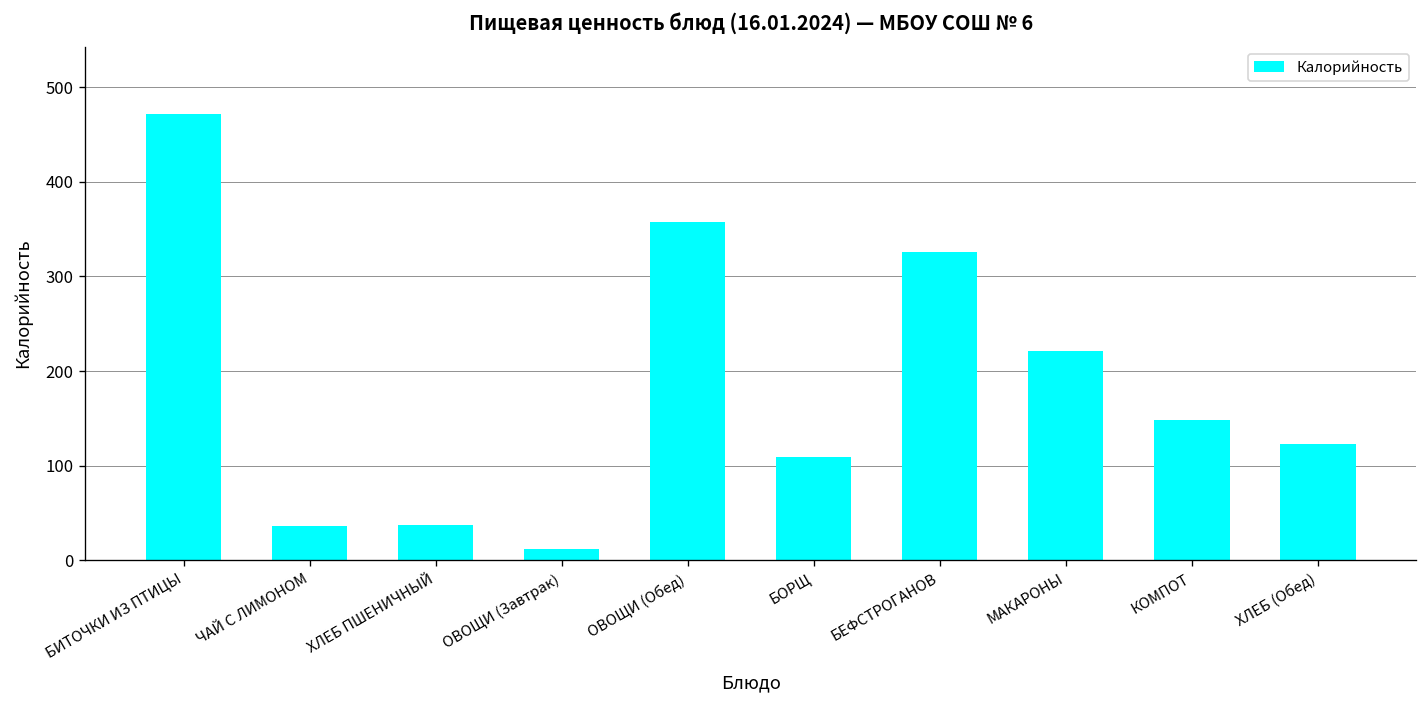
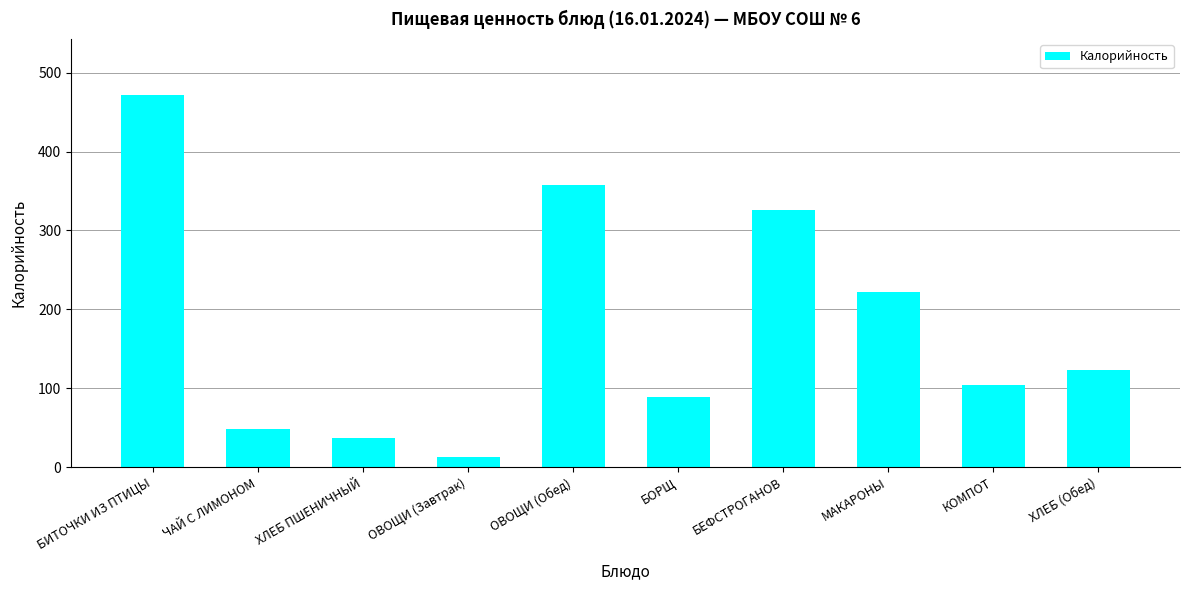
  {
    "БИТОЧКИ ИЗ ПТИЦЫ": 470,
-   "ЧАЙ С ЛИМОНОМ": 40,
+   "ЧАЙ С ЛИМОНОМ": 50,
    "ХЛЕБ ПШЕНИЧНЫЙ": 40,
    "ОВОЩИ (Завтрак)": 10,
    "ОВОЩИ (Обед)": 360,
-   "БОРЩ": 110,
+   "БОРЩ": 90,
    "БЕФСТРОГАНОВ": 330,
    "МАКАРОНЫ": 220,
-   "КОМПОТ": 150,
+   "КОМПОТ": 100,
    "ХЛЕБ (Обед)": 120
  }
